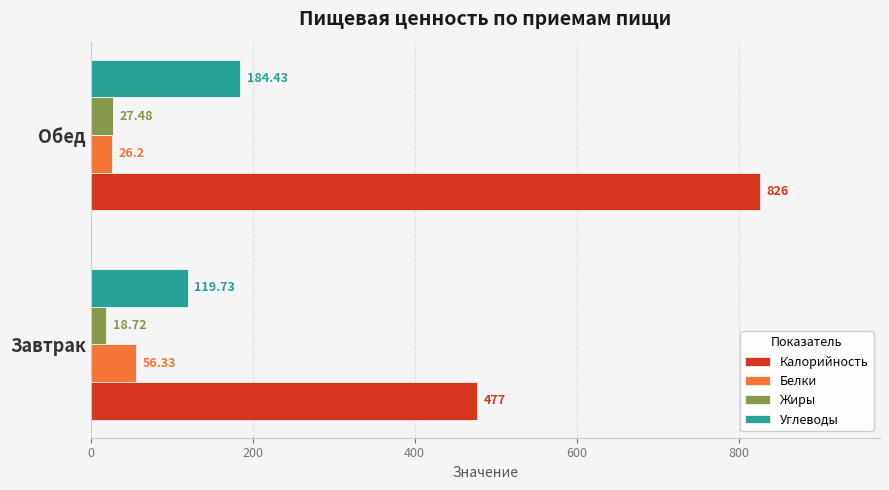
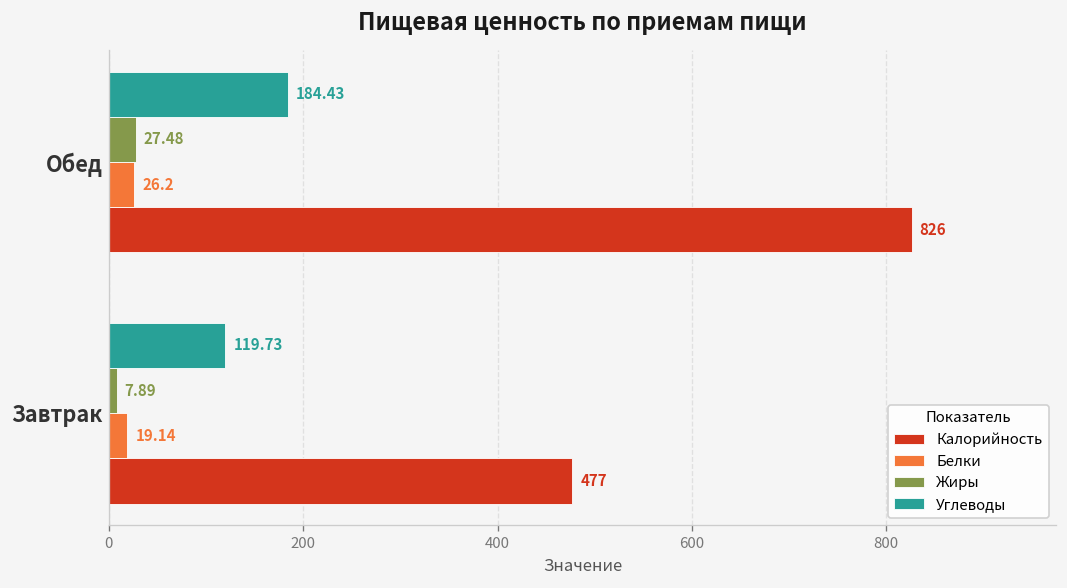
  {
    "Калорийность": {
      "Обед": 826,
      "Завтрак": 477
    },
    "Белки": {
      "Обед": 26.2,
-     "Завтрак": 56.33
+     "Завтрак": 19.14
    },
    "Жиры": {
      "Обед": 27.48,
-     "Завтрак": 18.72
+     "Завтрак": 7.89
    },
    "Углеводы": {
      "Обед": 184.43,
      "Завтрак": 119.73
    }
  }
